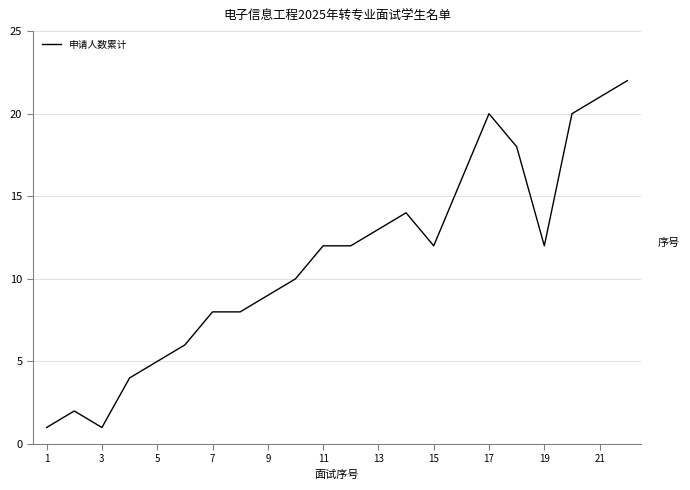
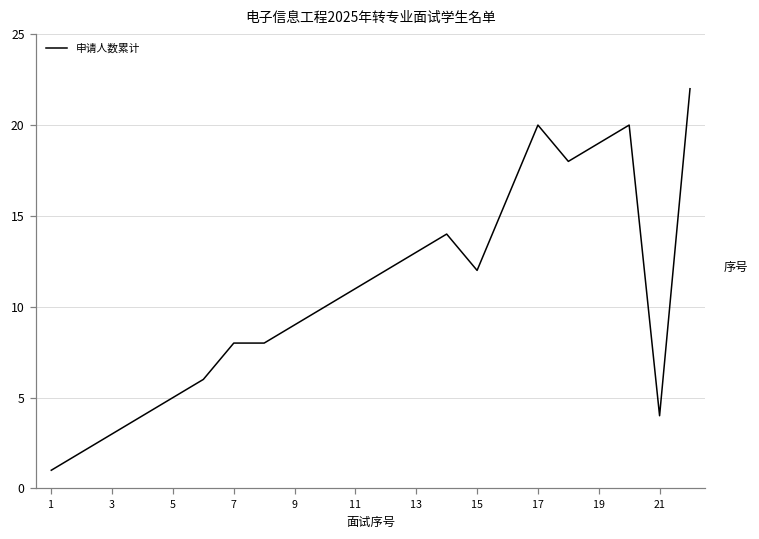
  {
    "1": 1,
-   "3": 1,
+   "3": 3,
    "5": 5,
    "7": 8,
    "9": 9,
-   "11": 12,
+   "11": 11,
    "13": 13,
    "15": 12,
    "17": 20,
-   "19": 12,
-   "21": 21
+   "19": 19,
+   "21": 4
  }
